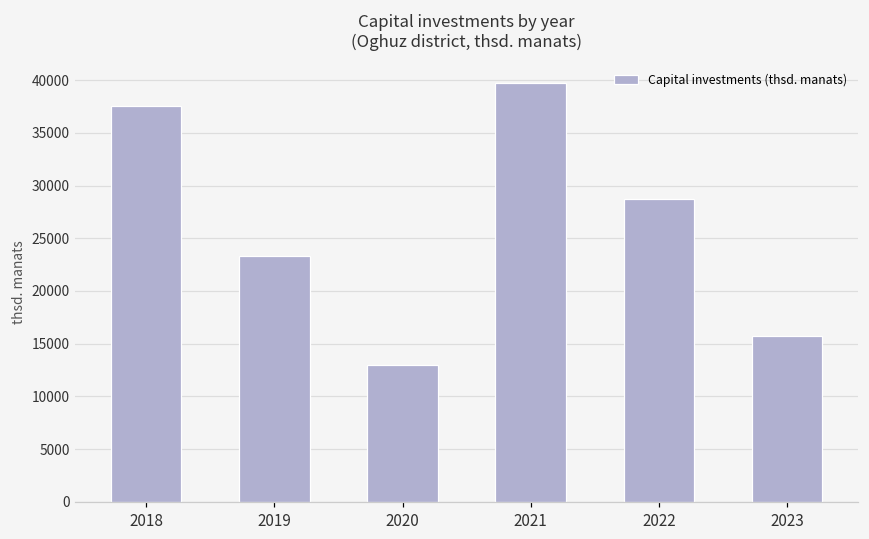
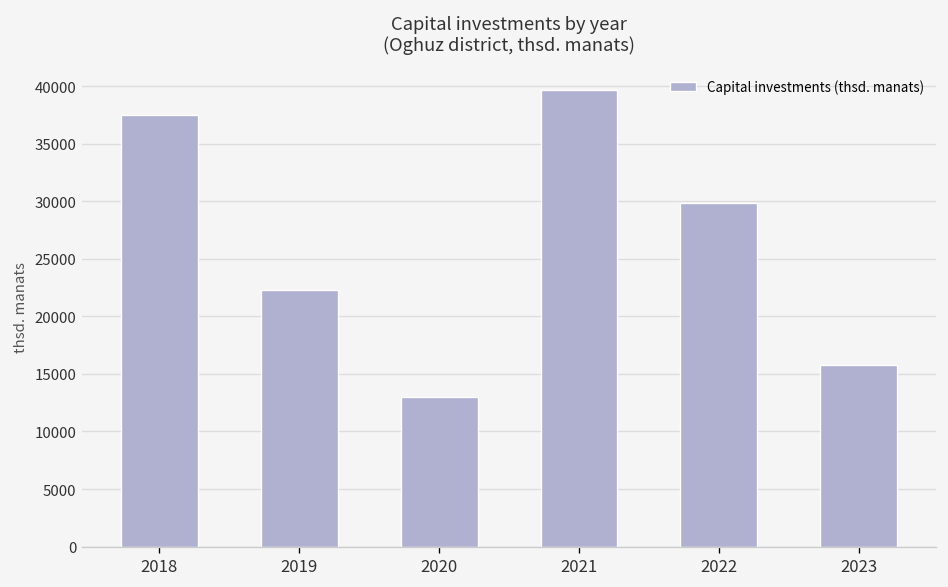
  {
    "2018": 37000,
-   "2019": 23000,
+   "2019": 22000,
    "2020": 13000,
    "2021": 40000,
-   "2022": 29000,
+   "2022": 30000,
    "2023": 16000
  }
